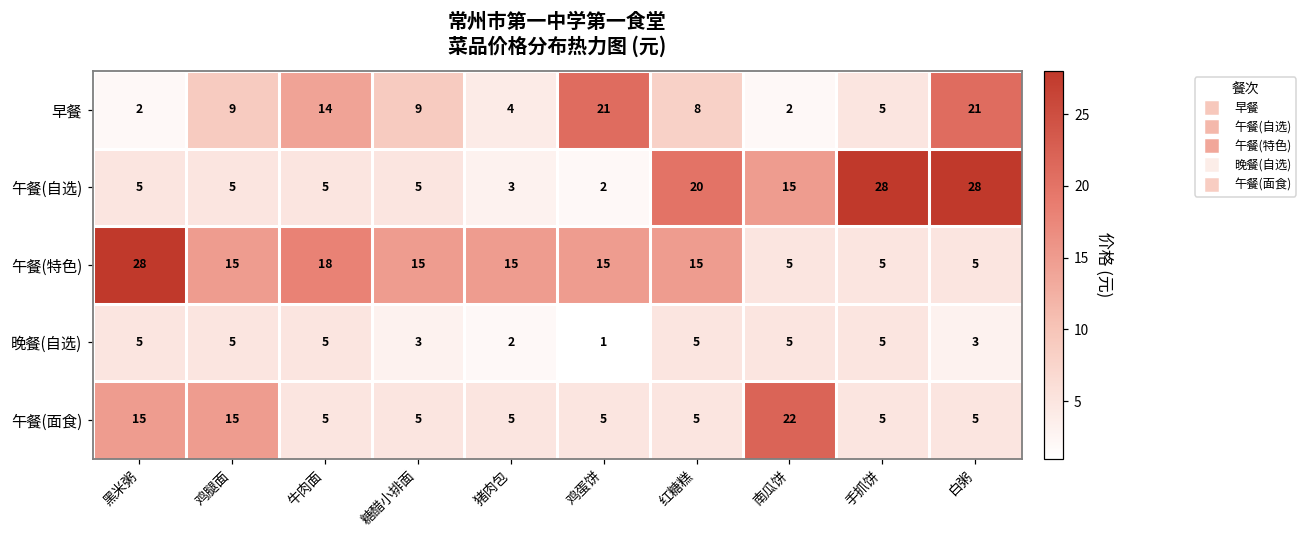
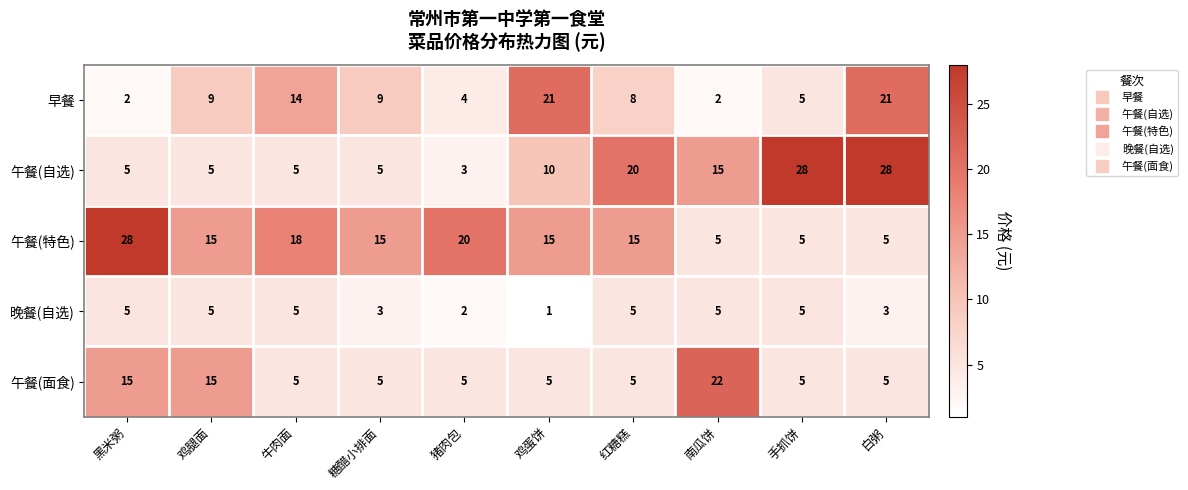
  {
    "早餐": {
      "黑米粥": 2,
      "鸡腿面": 9,
      "牛肉面": 14,
      "糖醋小排面": 9,
      "猪肉包": 4,
      "鸡蛋饼": 21,
      "红糖糕": 8,
      "南瓜饼": 2,
      "手抓饼": 5,
      "白粥": 21
    },
    "午餐(自选)": {
      "黑米粥": 5,
      "鸡腿面": 5,
      "牛肉面": 5,
      "糖醋小排面": 5,
      "猪肉包": 3,
-     "鸡蛋饼": 2,
+     "鸡蛋饼": 10,
      "红糖糕": 20,
      "南瓜饼": 15,
      "手抓饼": 28,
      "白粥": 28
    },
    "午餐(特色)": {
      "黑米粥": 28,
      "鸡腿面": 15,
      "牛肉面": 18,
      "糖醋小排面": 15,
-     "猪肉包": 15,
+     "猪肉包": 20,
      "鸡蛋饼": 15,
      "红糖糕": 15,
      "南瓜饼": 5,
      "手抓饼": 5,
      "白粥": 5
    },
    "晚餐(自选)": {
      "黑米粥": 5,
      "鸡腿面": 5,
      "牛肉面": 5,
      "糖醋小排面": 3,
      "猪肉包": 2,
      "鸡蛋饼": 1,
      "红糖糕": 5,
      "南瓜饼": 5,
      "手抓饼": 5,
      "白粥": 3
    },
    "午餐(面食)": {
      "黑米粥": 15,
      "鸡腿面": 15,
      "牛肉面": 5,
      "糖醋小排面": 5,
      "猪肉包": 5,
      "鸡蛋饼": 5,
      "红糖糕": 5,
      "南瓜饼": 22,
      "手抓饼": 5,
      "白粥": 5
    }
  }
